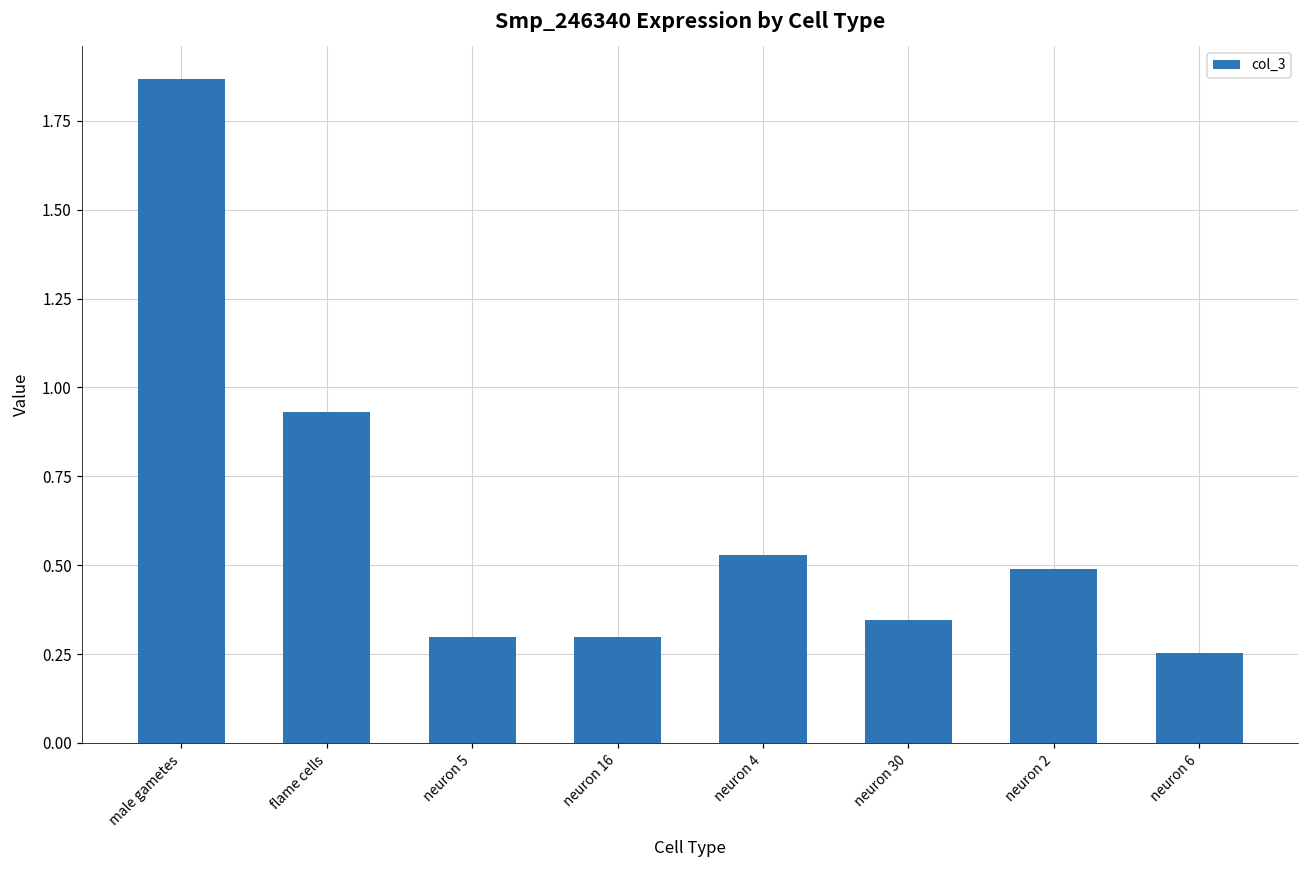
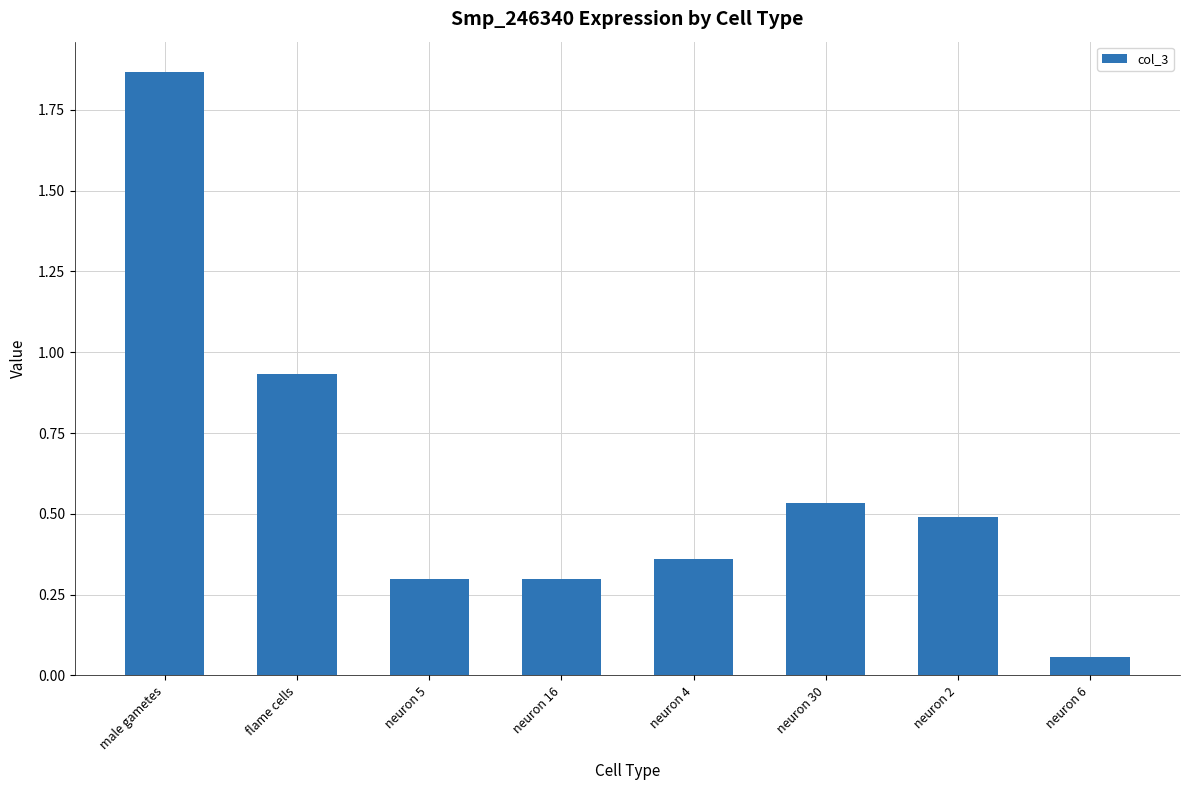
  {
    "male gametes": 1.87,
    "flame cells": 0.93,
    "neuron 5": 0.30,
    "neuron 16": 0.30,
-   "neuron 4": 0.53,
-   "neuron 30": 0.35,
+   "neuron 4": 0.36,
+   "neuron 30": 0.53,
    "neuron 2": 0.49,
-   "neuron 6": 0.25
+   "neuron 6": 0.06
  }
